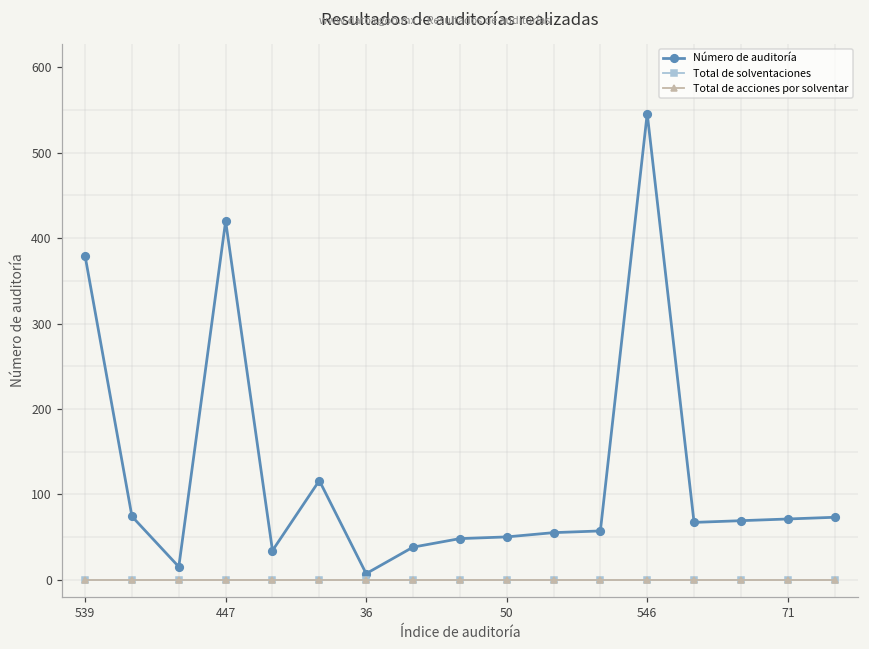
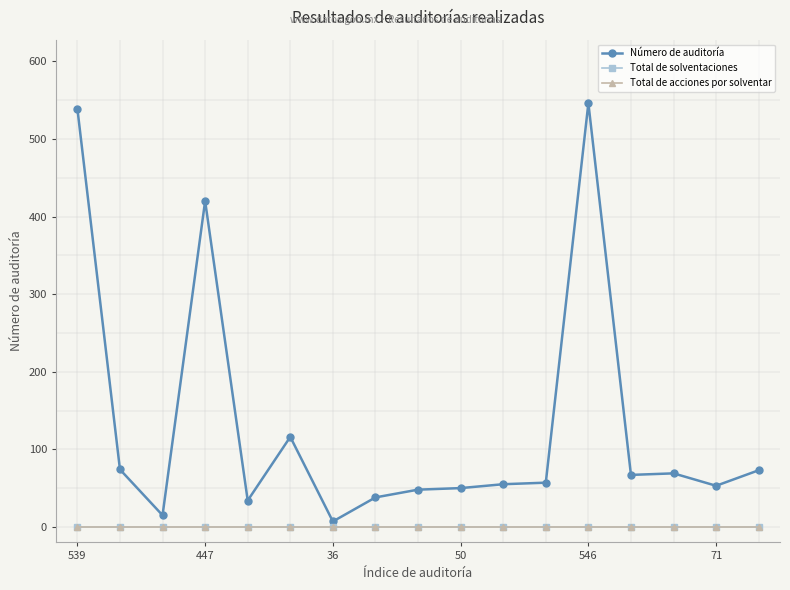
  {
    "Número de auditoría": {
-     "539": 380,
+     "539": 540,
      "447": 420,
      "36": 10,
      "50": 50,
      "546": 550,
-     "71": 70
+     "71": 50
    },
    "Total de acciones por solventar": {
      "539": 0,
      "447": 0,
      "36": 0,
      "50": 0,
      "546": 0,
      "71": 0
    }
  }
